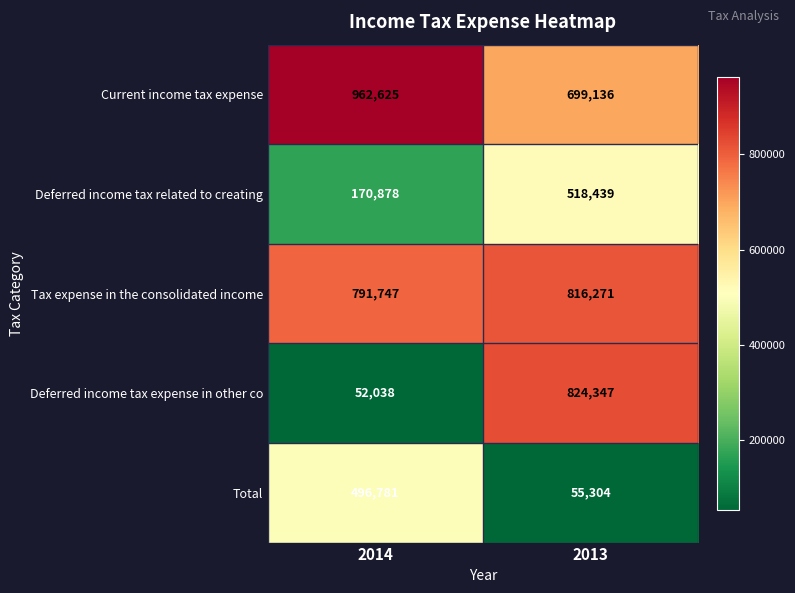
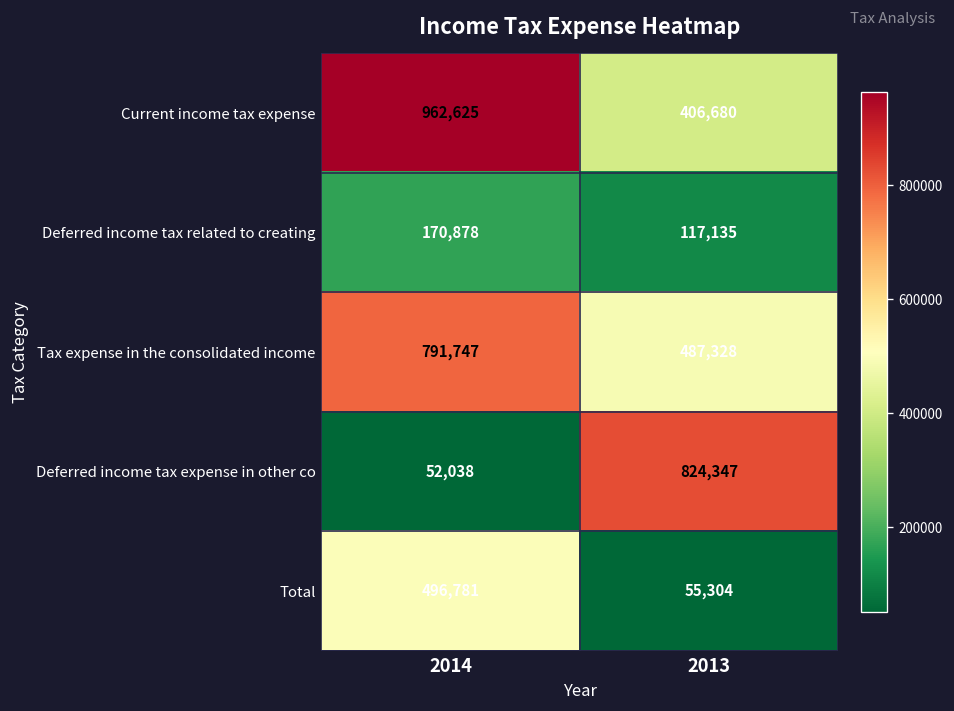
  {
    "Current income tax expense": {
      "2014": "962,625",
-     "2013": "699,136"
+     "2013": "406,680"
    },
    "Deferred income tax related to creating": {
      "2014": "170,878",
-     "2013": "518,439"
+     "2013": "117,135"
    },
    "Tax expense in the consolidated income": {
      "2014": "791,747",
-     "2013": "816,271"
+     "2013": "487,328"
    },
    "Deferred income tax expense in other co": {
      "2014": "52,038",
      "2013": "824,347"
    },
    "Total": {
      "2014": "496,781",
      "2013": "55,304"
    }
  }
